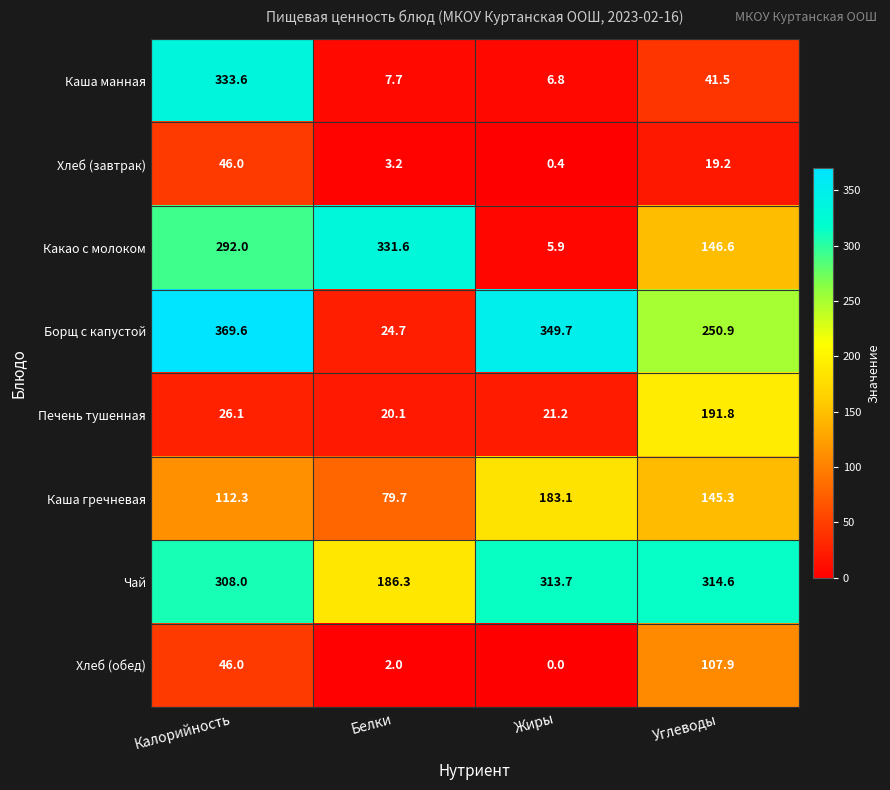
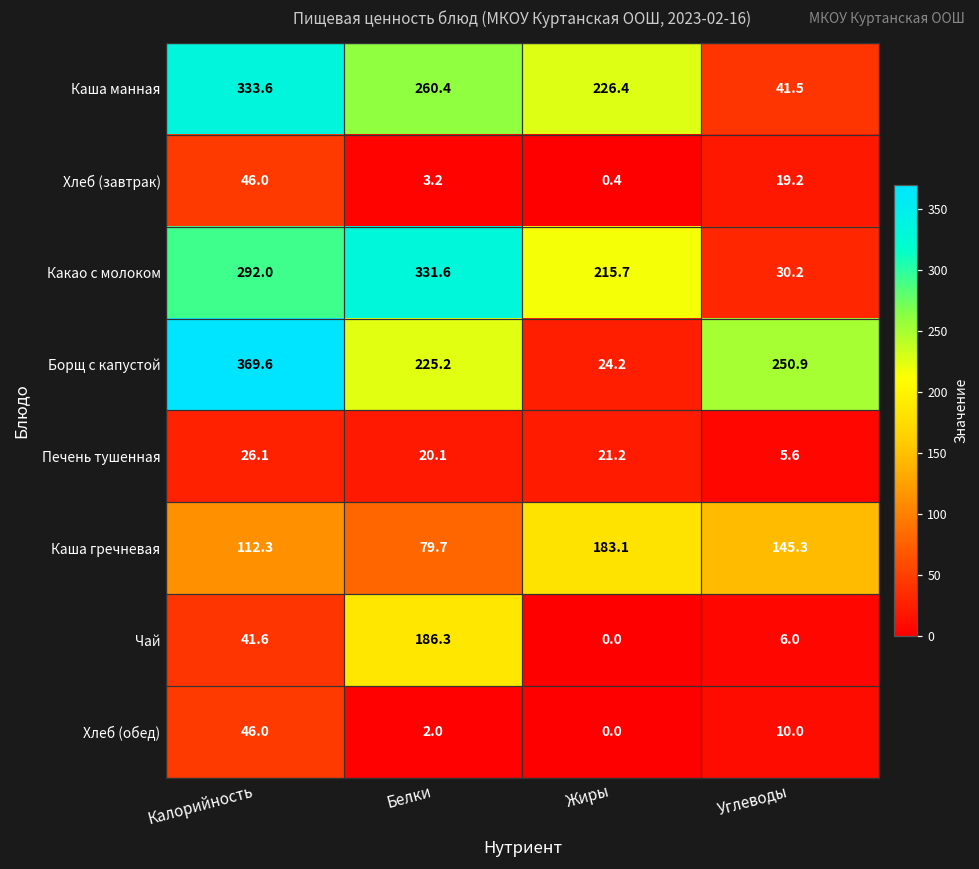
  {
    "Каша манная": {
      "Калорийность": 333.6,
-     "Белки": 7.7,
-     "Жиры": 6.8,
+     "Белки": 260.4,
+     "Жиры": 226.4,
      "Углеводы": 41.5
    },
    "Хлеб (завтрак)": {
      "Калорийность": 46.0,
      "Белки": 3.2,
      "Жиры": 0.4,
      "Углеводы": 19.2
    },
    "Какао с молоком": {
      "Калорийность": 292.0,
      "Белки": 331.6,
-     "Жиры": 5.9,
-     "Углеводы": 146.6
+     "Жиры": 215.7,
+     "Углеводы": 30.2
    },
    "Борщ с капустой": {
      "Калорийность": 369.6,
-     "Белки": 24.7,
-     "Жиры": 349.7,
+     "Белки": 225.2,
+     "Жиры": 24.2,
      "Углеводы": 250.9
    },
    "Печень тушенная": {
      "Калорийность": 26.1,
      "Белки": 20.1,
      "Жиры": 21.2,
-     "Углеводы": 191.8
+     "Углеводы": 5.6
    },
    "Каша гречневая": {
      "Калорийность": 112.3,
      "Белки": 79.7,
      "Жиры": 183.1,
      "Углеводы": 145.3
    },
    "Чай": {
-     "Калорийность": 308.0,
+     "Калорийность": 41.6,
      "Белки": 186.3,
-     "Жиры": 313.7,
-     "Углеводы": 314.6
+     "Жиры": 0.0,
+     "Углеводы": 6.0
    },
    "Хлеб (обед)": {
      "Калорийность": 46.0,
      "Белки": 2.0,
      "Жиры": 0.0,
-     "Углеводы": 107.9
+     "Углеводы": 10.0
    }
  }
